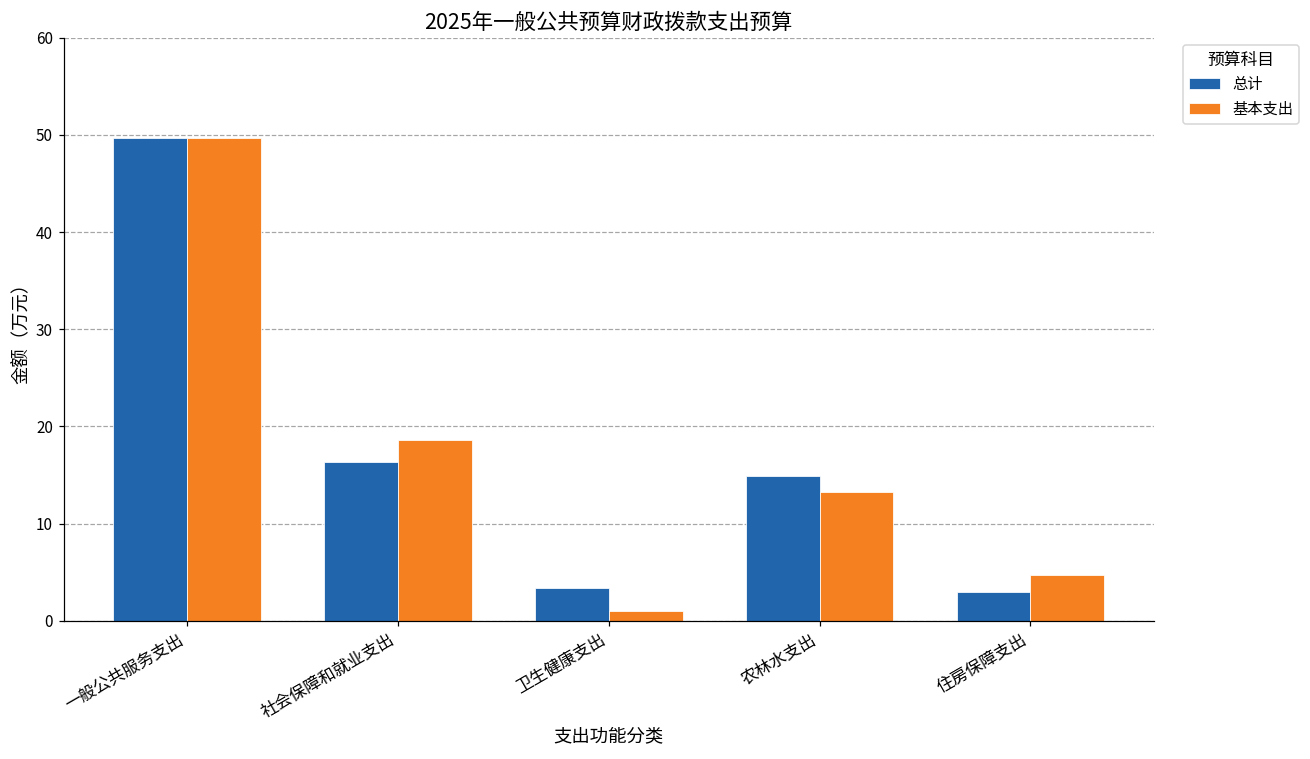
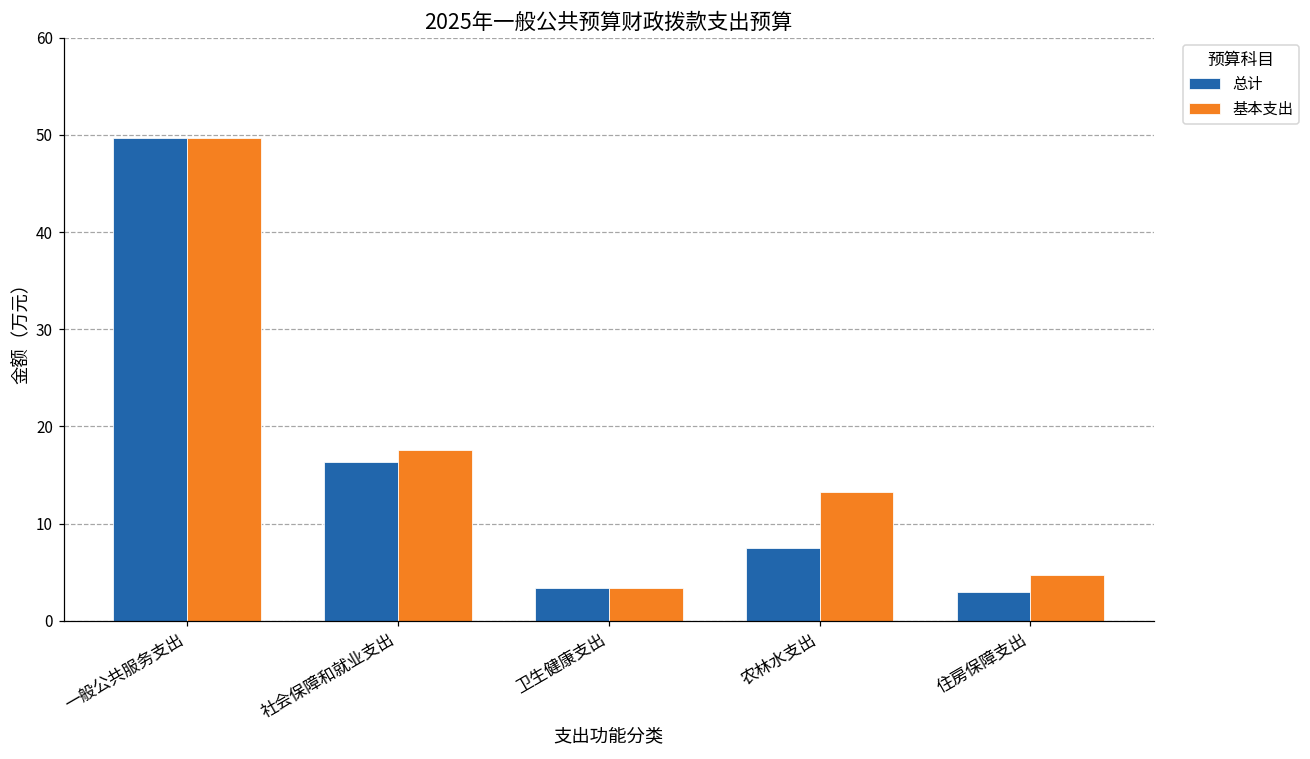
  {
    "总计": {
      "一般公共服务支出": 50,
      "社会保障和就业支出": 16,
      "卫生健康支出": 3,
-     "农林水支出": 15,
+     "农林水支出": 8,
      "住房保障支出": 3
    },
    "基本支出": {
      "一般公共服务支出": 50,
-     "社会保障和就业支出": 19,
-     "卫生健康支出": 1,
+     "社会保障和就业支出": 18,
+     "卫生健康支出": 3,
      "农林水支出": 13,
      "住房保障支出": 5
    }
  }
